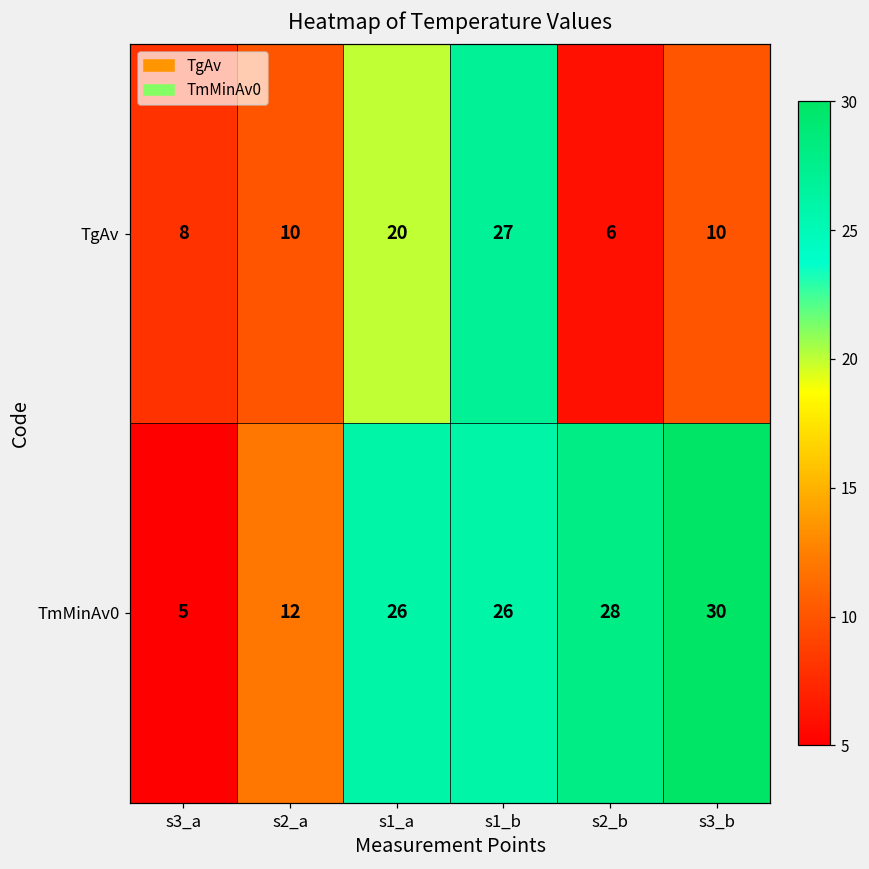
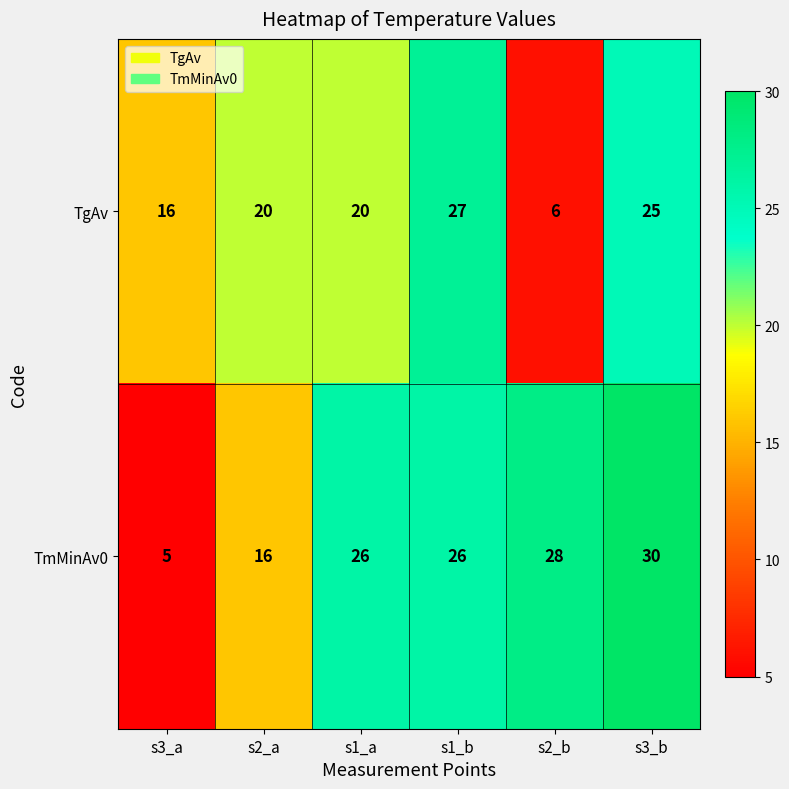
  {
    "TgAv": {
-     "s3_a": 8,
-     "s2_a": 10,
+     "s3_a": 16,
+     "s2_a": 20,
      "s1_a": 20,
      "s1_b": 27,
      "s2_b": 6,
-     "s3_b": 10
+     "s3_b": 25
    },
    "TmMinAv0": {
      "s3_a": 5,
-     "s2_a": 12,
+     "s2_a": 16,
      "s1_a": 26,
      "s1_b": 26,
      "s2_b": 28,
      "s3_b": 30
    }
  }
